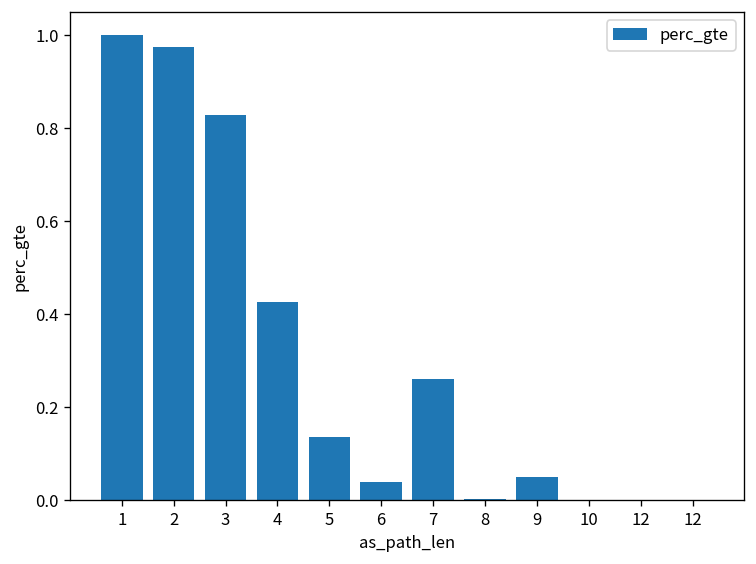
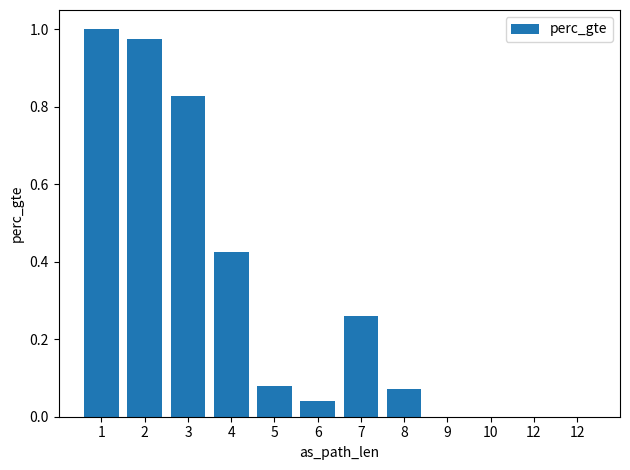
  {
    "1": 1.00,
    "2": 0.98,
    "3": 0.83,
    "4": 0.43,
-   "5": 0.14,
+   "5": 0.08,
    "6": 0.04,
    "7": 0.26,
-   "8": 0.00,
-   "9": 0.05
+   "8": 0.07,
+   "9": 0.00
  }
